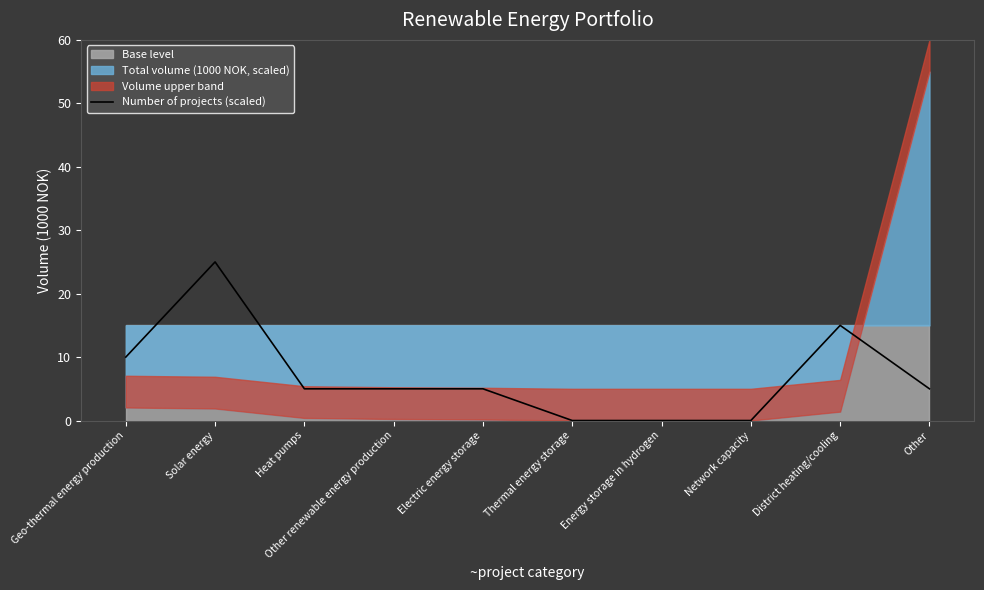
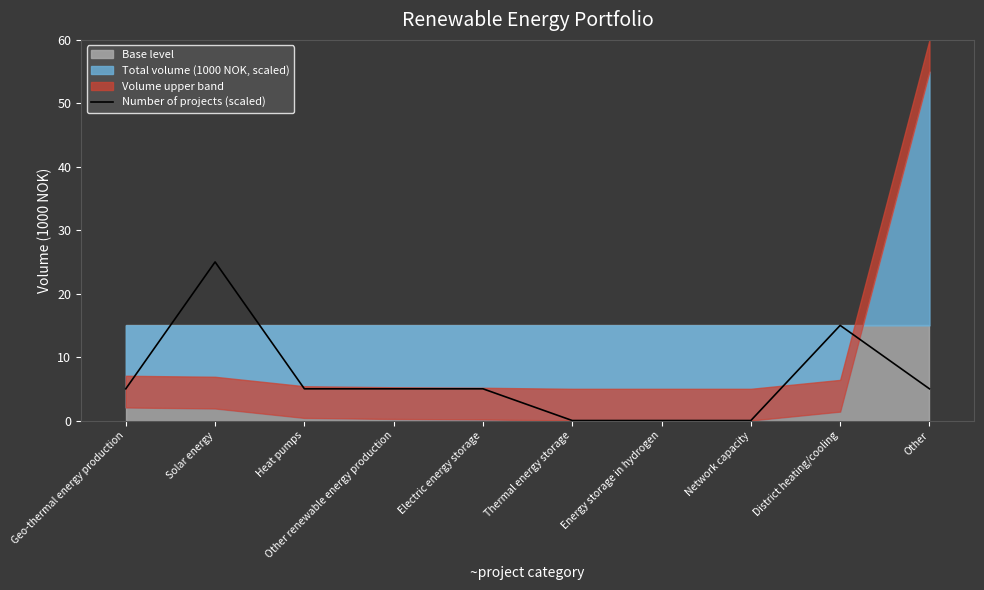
  {
    "Number of projects (scaled)": {
-     "Geo-thermal energy production": 10,
+     "Geo-thermal energy production": 5,
      "Solar energy": 25,
      "Heat pumps": 5,
      "Thermal energy storage": 0,
      "Energy storage in hydrogen": 0,
      "Network capacity": 0,
      "Other": 5
    },
    "Base level": {
      "Other": 15
    },
    "Total volume (1000 NOK, scaled)": {
      "Other": 40
    },
    "Volume upper band": {
      "Thermal energy storage": 5,
      "Energy storage in hydrogen": 5,
      "Network capacity": 5,
      "Other": 5
    }
  }
